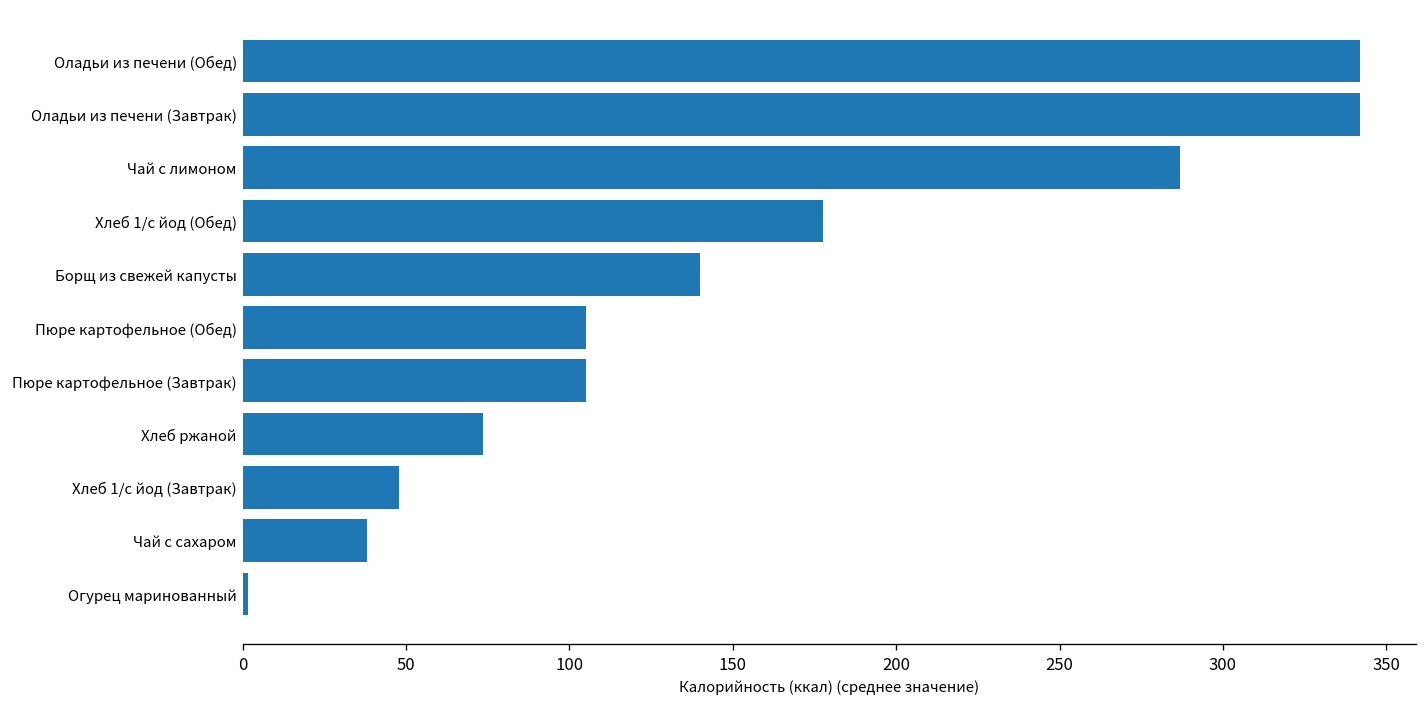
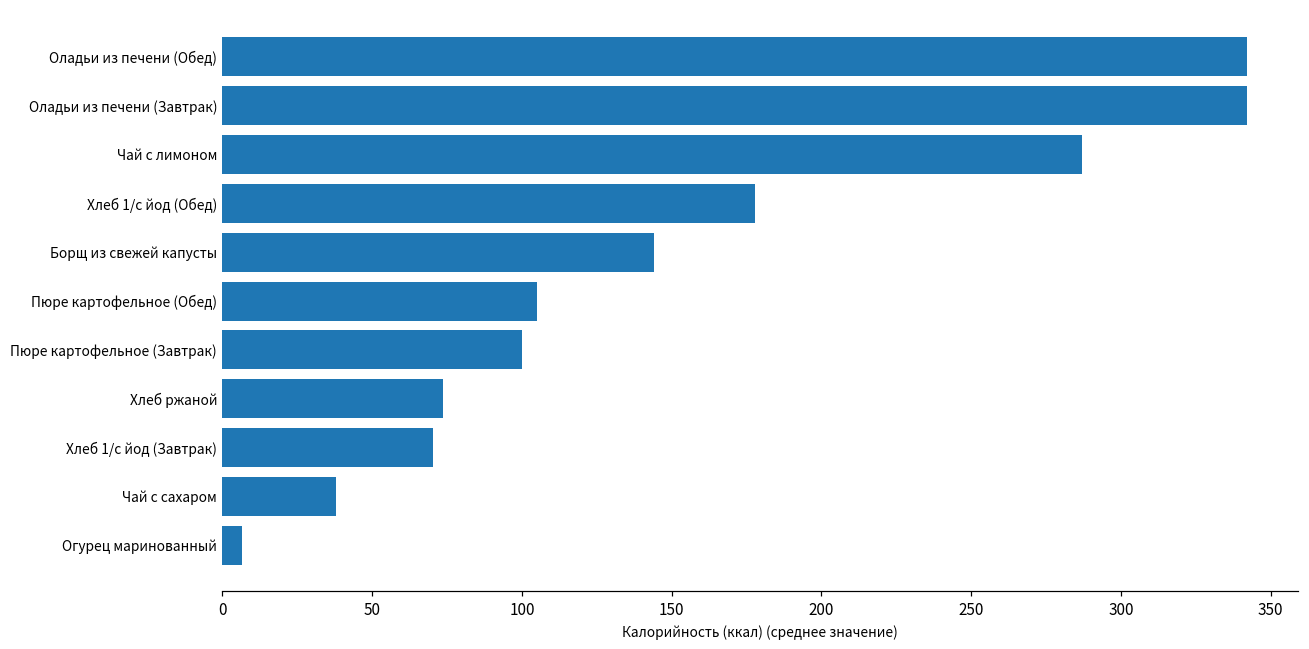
  {
    "Оладьи из печени (Обед)": 342,
    "Оладьи из печени (Завтрак)": 342,
    "Чай с лимоном": 287,
    "Хлеб 1/с йод (Обед)": 178,
-   "Борщ из свежей капусты": 140,
+   "Борщ из свежей капусты": 144,
    "Пюре картофельное (Обед)": 105,
-   "Пюре картофельное (Завтрак)": 105,
+   "Пюре картофельное (Завтрак)": 100,
    "Хлеб ржаной": 74,
-   "Хлеб 1/с йод (Завтрак)": 48,
+   "Хлеб 1/с йод (Завтрак)": 70,
    "Чай с сахаром": 38,
-   "Огурец маринованный": 2
+   "Огурец маринованный": 7
  }
